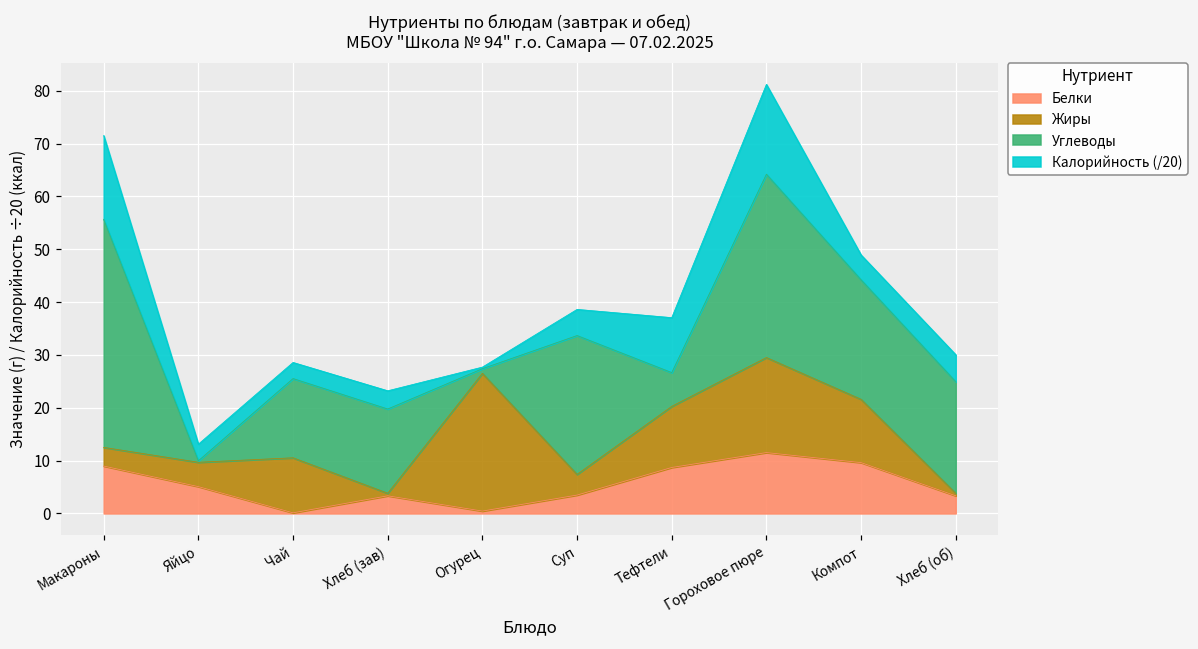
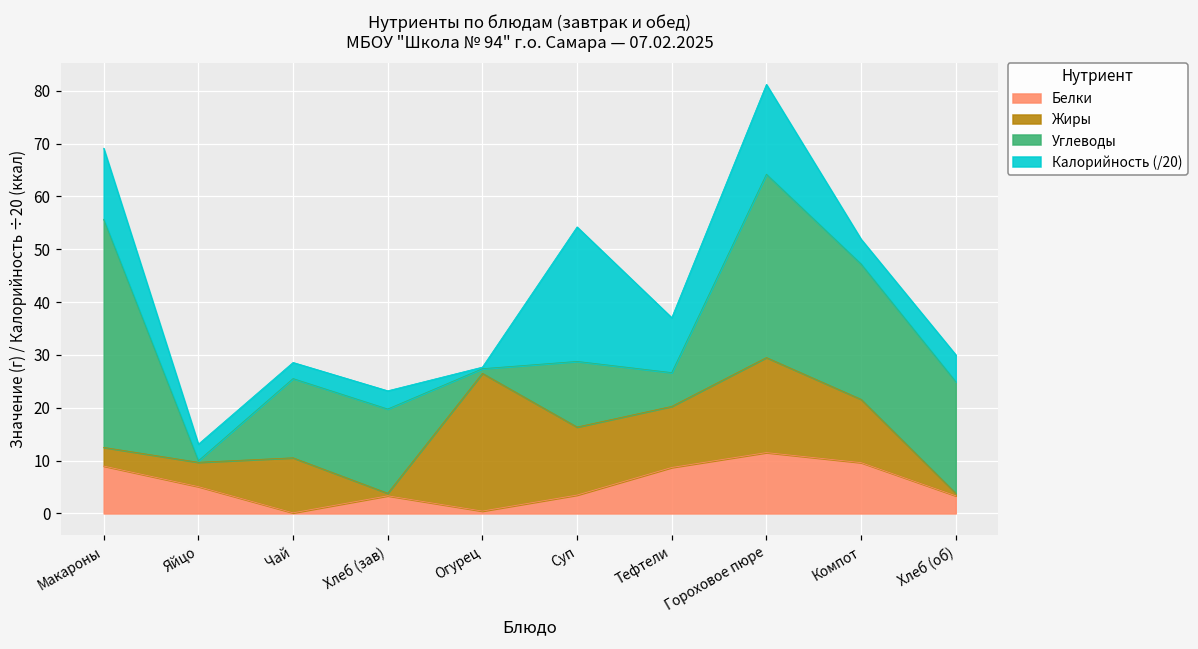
  {
    "Белки": {
      "Макароны": 9,
      "Яйцо": 5,
      "Чай": 0,
      "Огурец": 0,
      "Суп": 3,
      "Тефтели": 9,
      "Гороховое пюре": 12,
      "Компот": 10
    },
    "Жиры": {
      "Макароны": 4,
      "Чай": 10,
      "Огурец": 26,
-     "Суп": 4,
+     "Суп": 13,
      "Тефтели": 12,
      "Гороховое пюре": 18,
      "Компот": 12
    },
    "Углеводы": {
      "Макароны": 43,
      "Чай": 15,
      "Хлеб (зав)": 16,
-     "Суп": 26,
+     "Суп": 12,
      "Тефтели": 6,
      "Гороховое пюре": 35,
-     "Компот": 23,
+     "Компот": 26,
      "Хлеб (об)": 21
    },
    "Калорийность (/20)": {
-     "Макароны": 16,
+     "Макароны": 13,
      "Яйцо": 3,
      "Чай": 3,
      "Хлеб (зав)": 3,
-     "Суп": 5,
+     "Суп": 25,
      "Тефтели": 10,
      "Гороховое пюре": 17,
      "Компот": 5,
      "Хлеб (об)": 5
    }
  }
